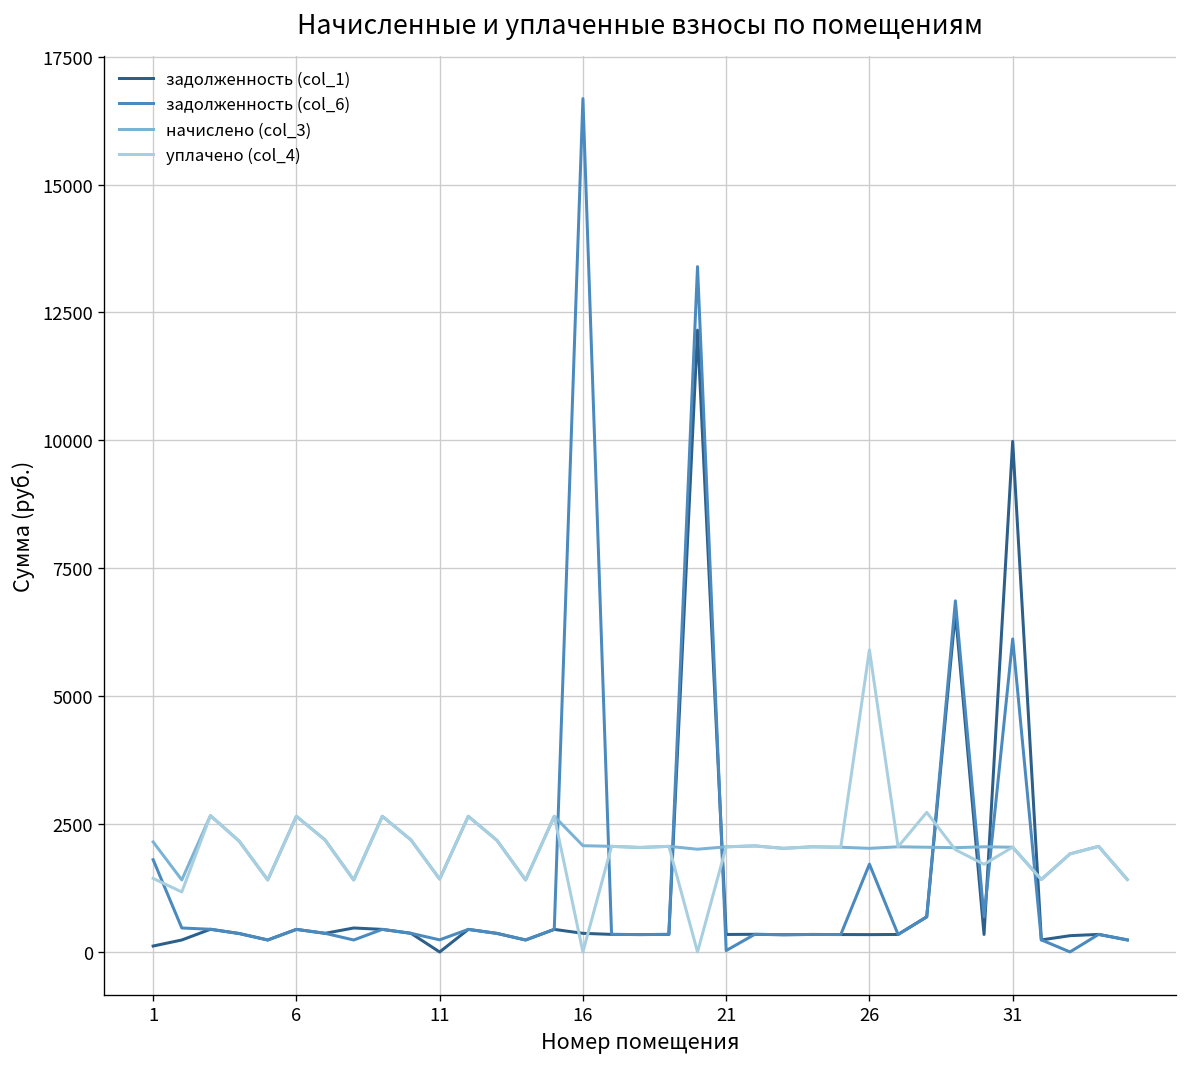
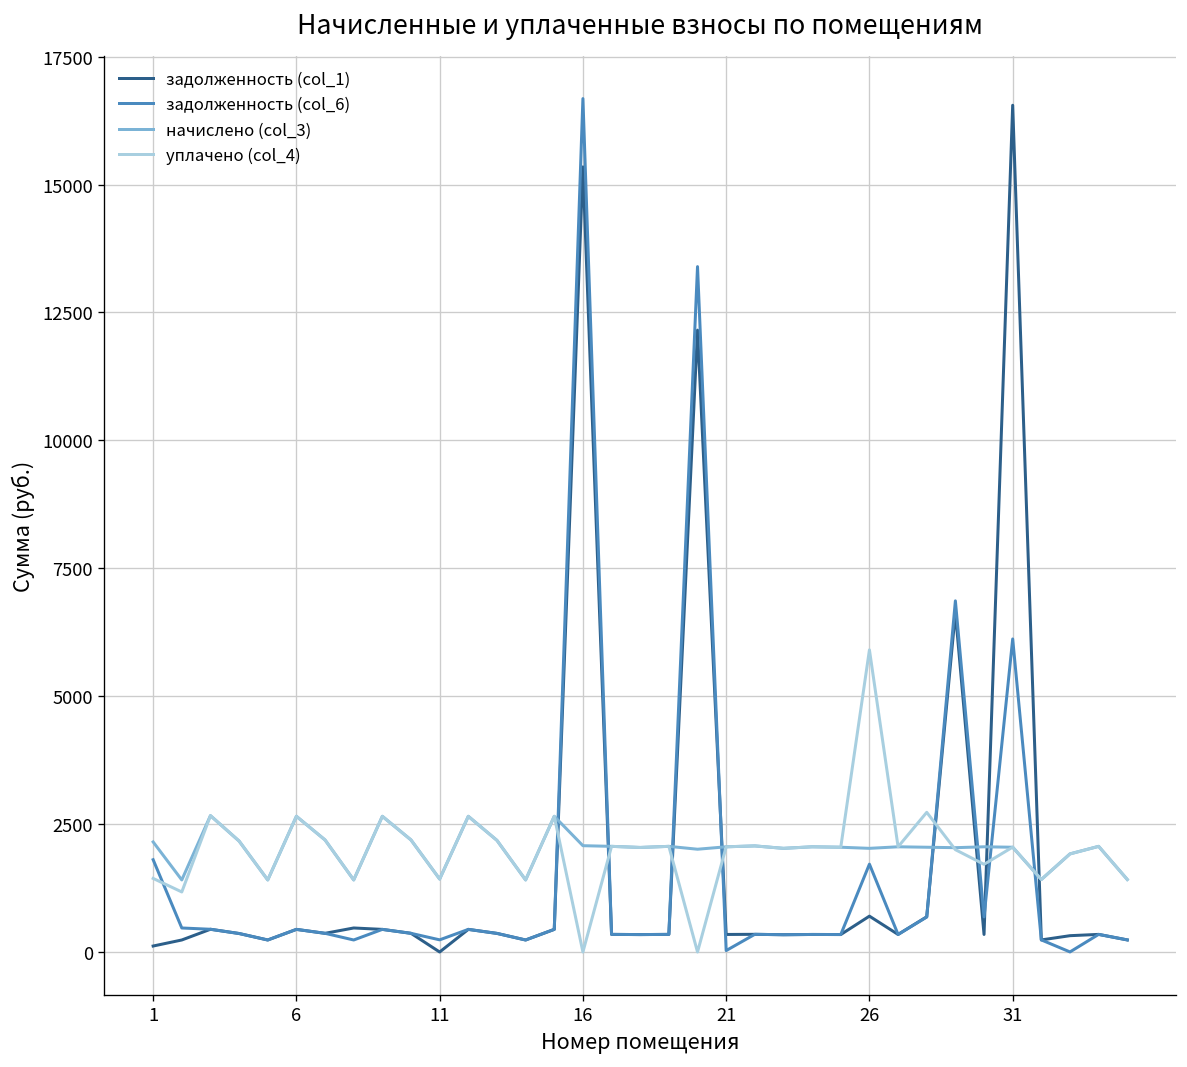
  {
    "задолженность (col_1)": {
      "1": 100,
      "11": 0,
-     "16": 400,
+     "16": 15300,
      "21": 300,
-     "26": 300,
-     "31": 10000
+     "26": 700,
+     "31": 16600
    },
    "задолженность (col_6)": {
      "1": 1800,
      "11": 200,
      "16": 16700,
      "21": 0,
      "26": 1700,
      "31": 6100
    }
  }
